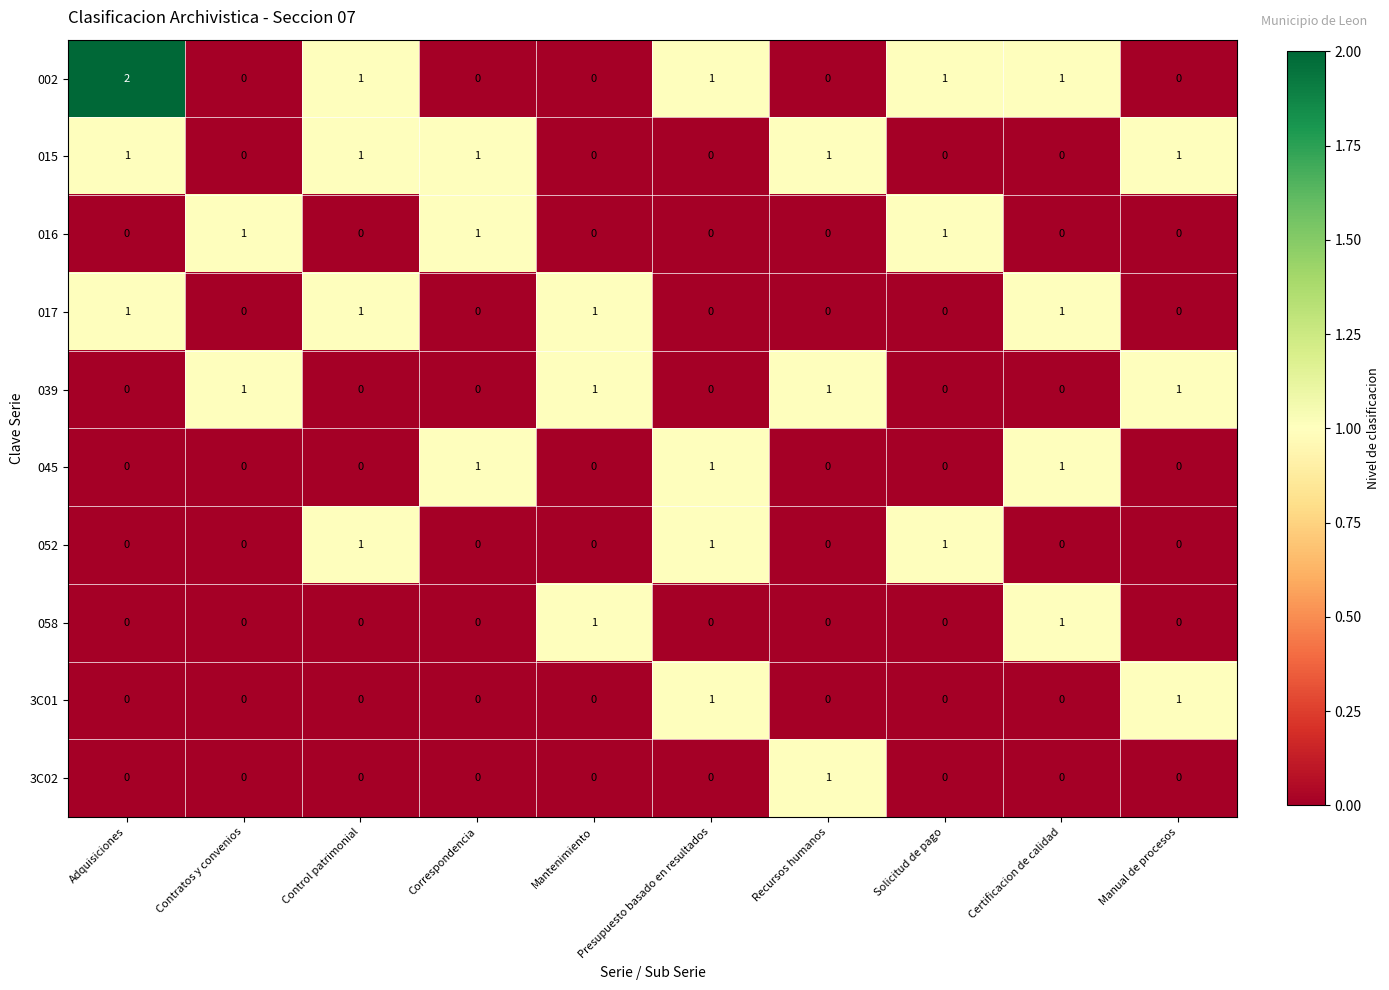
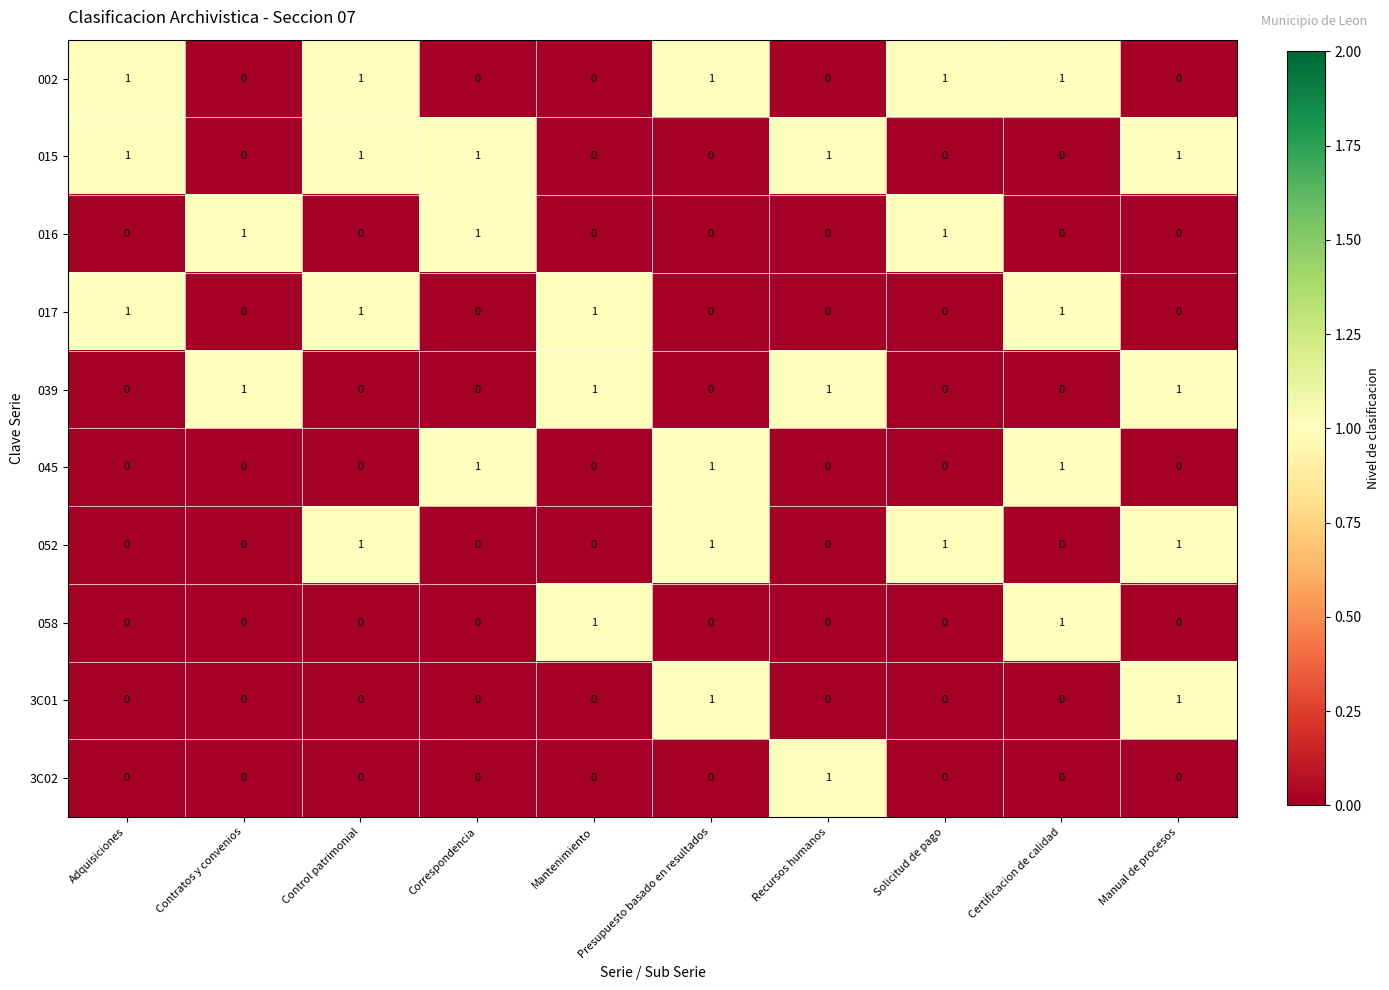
  {
    "002": {
-     "Adquisiciones": 2,
+     "Adquisiciones": 1,
      "Contratos y convenios": 0,
      "Control patrimonial": 1,
      "Correspondencia": 0,
      "Mantenimiento": 0,
      "Presupuesto basado en resultados": 1,
      "Recursos humanos": 0,
      "Solicitud de pago": 1,
      "Certificacion de calidad": 1,
      "Manual de procesos": 0
    },
    "015": {
      "Adquisiciones": 1,
      "Contratos y convenios": 0,
      "Control patrimonial": 1,
      "Correspondencia": 1,
      "Mantenimiento": 0,
      "Presupuesto basado en resultados": 0,
      "Recursos humanos": 1,
      "Solicitud de pago": 0,
      "Certificacion de calidad": 0,
      "Manual de procesos": 1
    },
    "016": {
      "Adquisiciones": 0,
      "Contratos y convenios": 1,
      "Control patrimonial": 0,
      "Correspondencia": 1,
      "Mantenimiento": 0,
      "Presupuesto basado en resultados": 0,
      "Recursos humanos": 0,
      "Solicitud de pago": 1,
      "Certificacion de calidad": 0,
      "Manual de procesos": 0
    },
    "017": {
      "Adquisiciones": 1,
      "Contratos y convenios": 0,
      "Control patrimonial": 1,
      "Correspondencia": 0,
      "Mantenimiento": 1,
      "Presupuesto basado en resultados": 0,
      "Recursos humanos": 0,
      "Solicitud de pago": 0,
      "Certificacion de calidad": 1,
      "Manual de procesos": 0
    },
    "039": {
      "Adquisiciones": 0,
      "Contratos y convenios": 1,
      "Control patrimonial": 0,
      "Correspondencia": 0,
      "Mantenimiento": 1,
      "Presupuesto basado en resultados": 0,
      "Recursos humanos": 1,
      "Solicitud de pago": 0,
      "Certificacion de calidad": 0,
      "Manual de procesos": 1
    },
    "045": {
      "Adquisiciones": 0,
      "Contratos y convenios": 0,
      "Control patrimonial": 0,
      "Correspondencia": 1,
      "Mantenimiento": 0,
      "Presupuesto basado en resultados": 1,
      "Recursos humanos": 0,
      "Solicitud de pago": 0,
      "Certificacion de calidad": 1,
      "Manual de procesos": 0
    },
    "052": {
      "Adquisiciones": 0,
      "Contratos y convenios": 0,
      "Control patrimonial": 1,
      "Correspondencia": 0,
      "Mantenimiento": 0,
      "Presupuesto basado en resultados": 1,
      "Recursos humanos": 0,
      "Solicitud de pago": 1,
      "Certificacion de calidad": 0,
-     "Manual de procesos": 0
+     "Manual de procesos": 1
    },
    "058": {
      "Adquisiciones": 0,
      "Contratos y convenios": 0,
      "Control patrimonial": 0,
      "Correspondencia": 0,
      "Mantenimiento": 1,
      "Presupuesto basado en resultados": 0,
      "Recursos humanos": 0,
      "Solicitud de pago": 0,
      "Certificacion de calidad": 1,
      "Manual de procesos": 0
    },
    "3C01": {
      "Adquisiciones": 0,
      "Contratos y convenios": 0,
      "Control patrimonial": 0,
      "Correspondencia": 0,
      "Mantenimiento": 0,
      "Presupuesto basado en resultados": 1,
      "Recursos humanos": 0,
      "Solicitud de pago": 0,
      "Certificacion de calidad": 0,
      "Manual de procesos": 1
    },
    "3C02": {
      "Adquisiciones": 0,
      "Contratos y convenios": 0,
      "Control patrimonial": 0,
      "Correspondencia": 0,
      "Mantenimiento": 0,
      "Presupuesto basado en resultados": 0,
      "Recursos humanos": 1,
      "Solicitud de pago": 0,
      "Certificacion de calidad": 0,
      "Manual de procesos": 0
    }
  }
